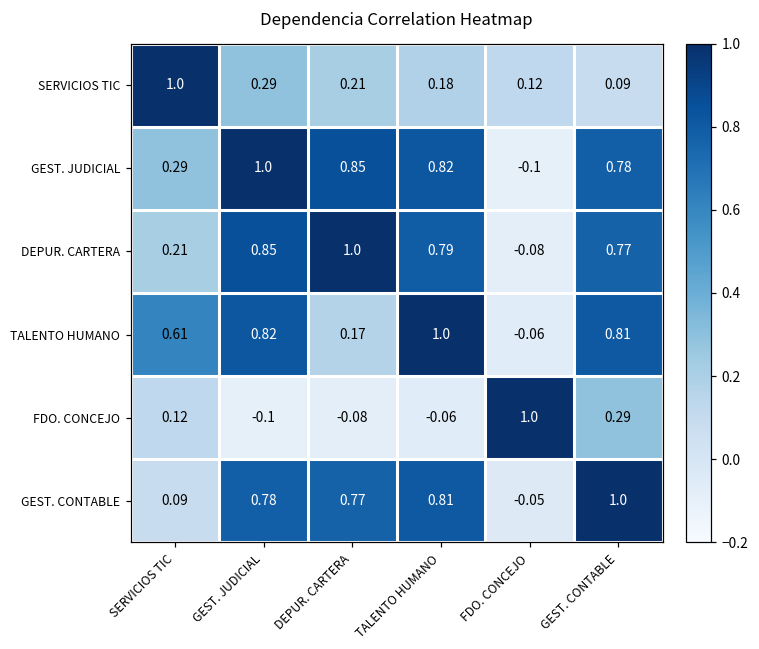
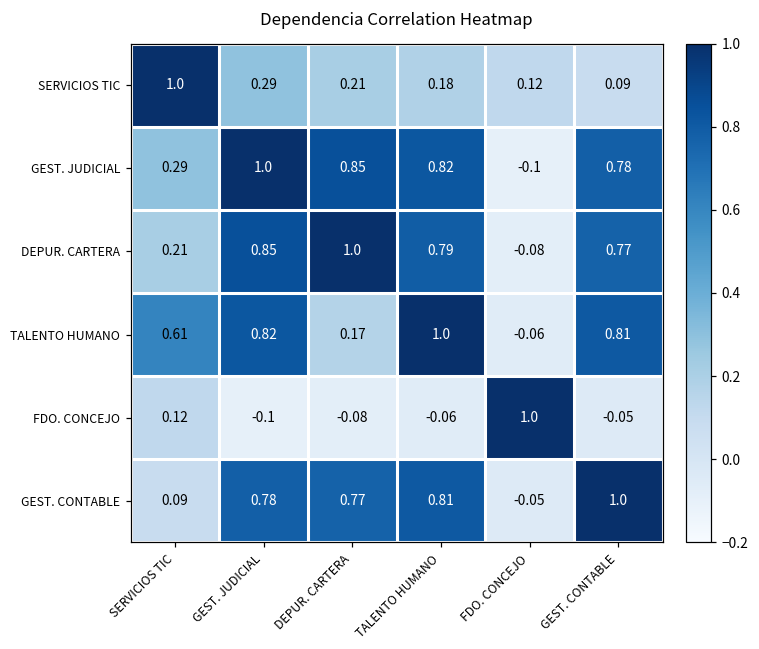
  {
    "SERVICIOS TIC": {
      "SERVICIOS TIC": 1.0,
      "GEST. JUDICIAL": 0.29,
      "DEPUR. CARTERA": 0.21,
      "TALENTO HUMANO": 0.18,
      "FDO. CONCEJO": 0.12,
      "GEST. CONTABLE": 0.09
    },
    "GEST. JUDICIAL": {
      "SERVICIOS TIC": 0.29,
      "GEST. JUDICIAL": 1.0,
      "DEPUR. CARTERA": 0.85,
      "TALENTO HUMANO": 0.82,
      "FDO. CONCEJO": -0.1,
      "GEST. CONTABLE": 0.78
    },
    "DEPUR. CARTERA": {
      "SERVICIOS TIC": 0.21,
      "GEST. JUDICIAL": 0.85,
      "DEPUR. CARTERA": 1.0,
      "TALENTO HUMANO": 0.79,
      "FDO. CONCEJO": -0.08,
      "GEST. CONTABLE": 0.77
    },
    "TALENTO HUMANO": {
      "SERVICIOS TIC": 0.61,
      "GEST. JUDICIAL": 0.82,
      "DEPUR. CARTERA": 0.17,
      "TALENTO HUMANO": 1.0,
      "FDO. CONCEJO": -0.06,
      "GEST. CONTABLE": 0.81
    },
    "FDO. CONCEJO": {
      "SERVICIOS TIC": 0.12,
      "GEST. JUDICIAL": -0.1,
      "DEPUR. CARTERA": -0.08,
      "TALENTO HUMANO": -0.06,
      "FDO. CONCEJO": 1.0,
-     "GEST. CONTABLE": 0.29
+     "GEST. CONTABLE": -0.05
    },
    "GEST. CONTABLE": {
      "SERVICIOS TIC": 0.09,
      "GEST. JUDICIAL": 0.78,
      "DEPUR. CARTERA": 0.77,
      "TALENTO HUMANO": 0.81,
      "FDO. CONCEJO": -0.05,
      "GEST. CONTABLE": 1.0
    }
  }
